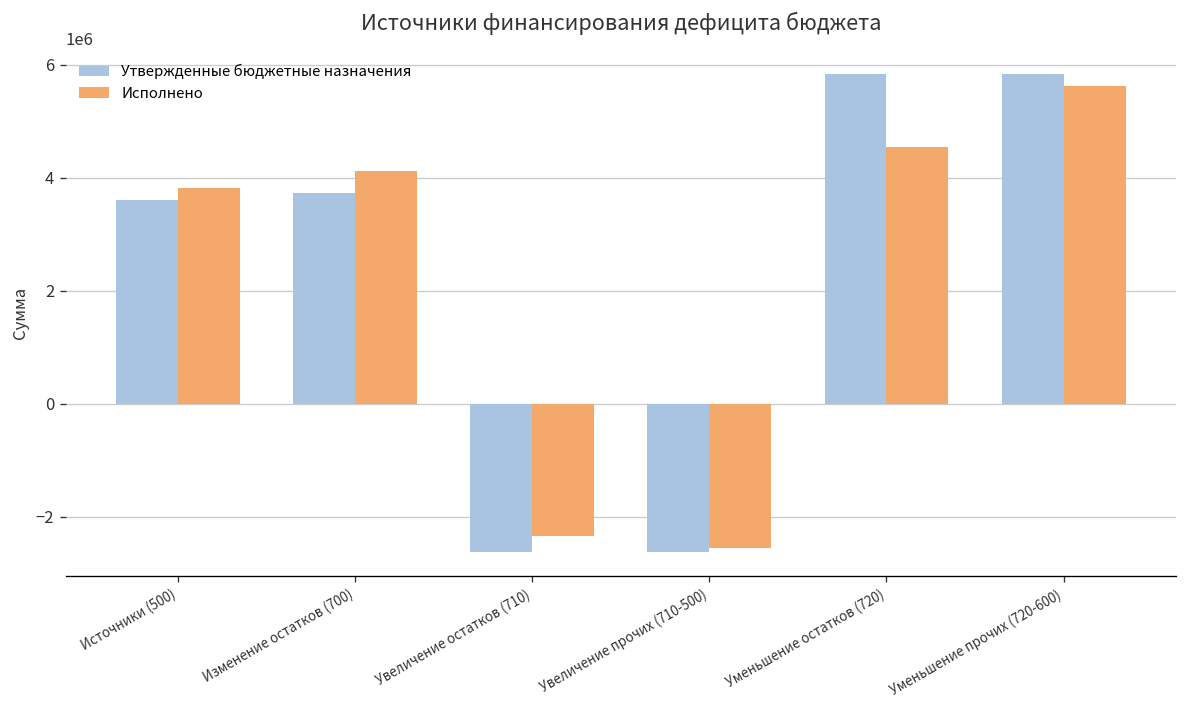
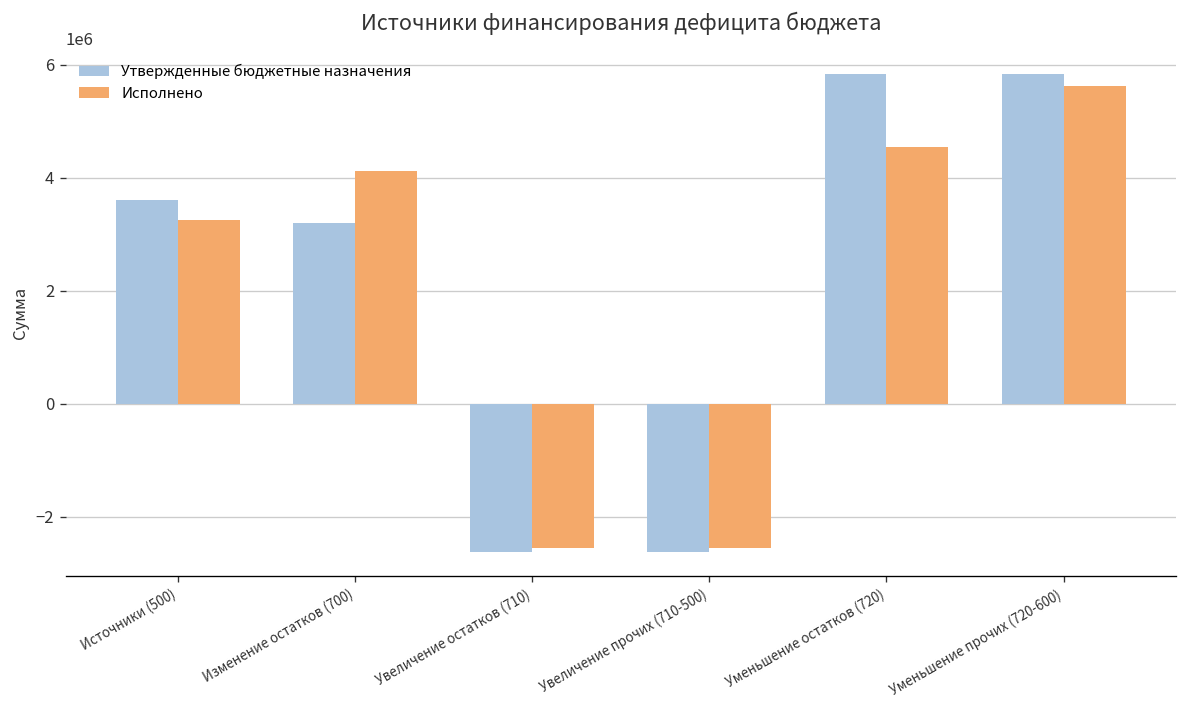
  {
    "Утвержденные бюджетные назначения": {
      "Источники (500)": 3600000,
-     "Изменение остатков (700)": 3700000,
+     "Изменение остатков (700)": 3200000,
      "Увеличение остатков (710)": -2600000,
      "Увеличение прочих (710-500)": -2600000,
      "Уменьшение остатков (720)": 5800000,
      "Уменьшение прочих (720-600)": 5800000
    },
    "Исполнено": {
-     "Источники (500)": 3800000,
+     "Источники (500)": 3300000,
      "Изменение остатков (700)": 4100000,
-     "Увеличение остатков (710)": -2300000,
+     "Увеличение остатков (710)": -2600000,
      "Увеличение прочих (710-500)": -2600000,
      "Уменьшение остатков (720)": 4500000,
      "Уменьшение прочих (720-600)": 5600000
    }
  }
